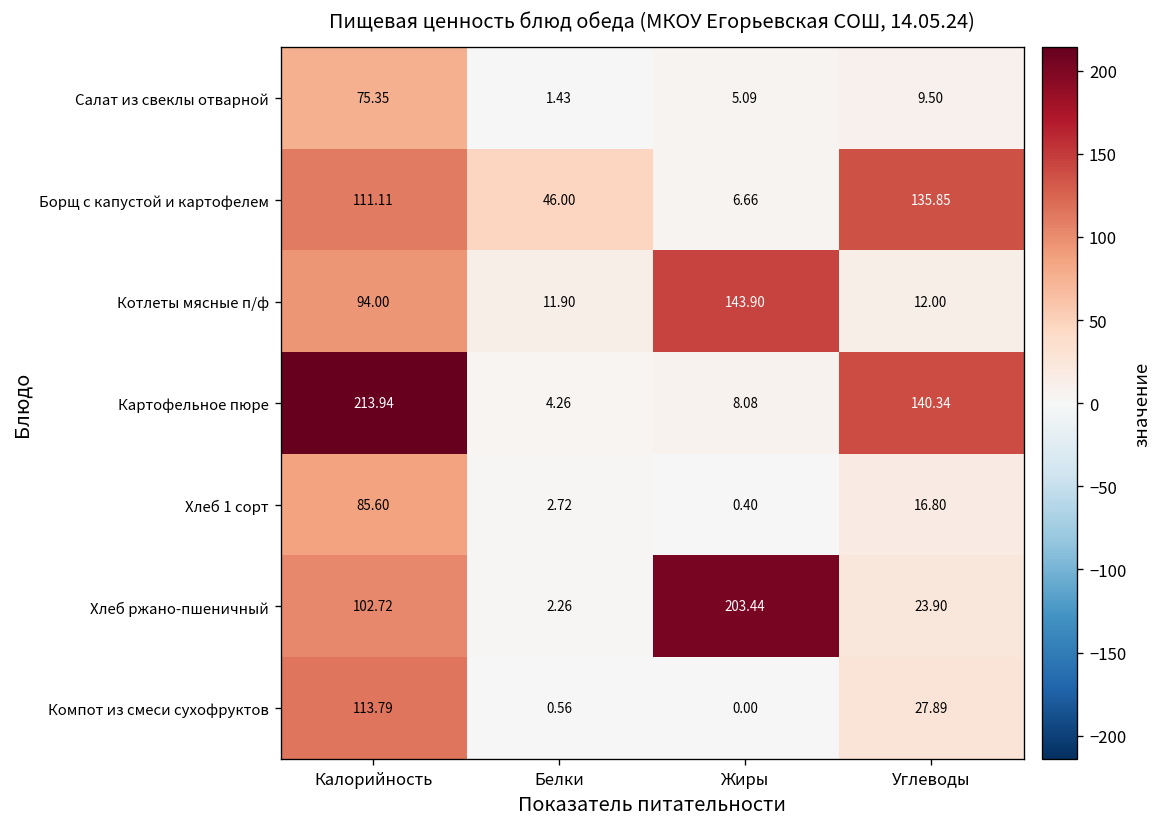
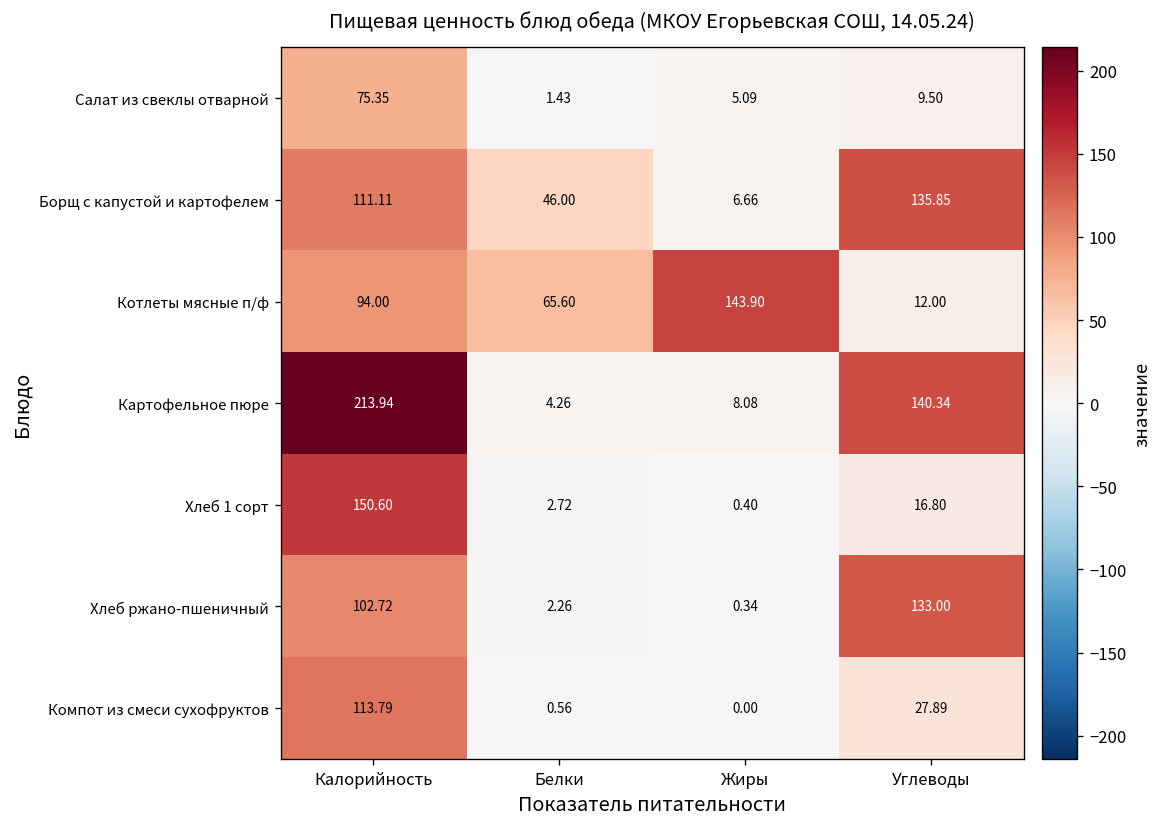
  {
    "Салат из свеклы отварной": {
      "Калорийность": 75.35,
      "Белки": 1.43,
      "Жиры": 5.09,
      "Углеводы": 9.50
    },
    "Борщ с капустой и картофелем": {
      "Калорийность": 111.11,
      "Белки": 46.00,
      "Жиры": 6.66,
      "Углеводы": 135.85
    },
    "Котлеты мясные п/ф": {
      "Калорийность": 94.00,
-     "Белки": 11.90,
+     "Белки": 65.60,
      "Жиры": 143.90,
      "Углеводы": 12.00
    },
    "Картофельное пюре": {
      "Калорийность": 213.94,
      "Белки": 4.26,
      "Жиры": 8.08,
      "Углеводы": 140.34
    },
    "Хлеб 1 сорт": {
-     "Калорийность": 85.60,
+     "Калорийность": 150.60,
      "Белки": 2.72,
      "Жиры": 0.40,
      "Углеводы": 16.80
    },
    "Хлеб ржано-пшеничный": {
      "Калорийность": 102.72,
      "Белки": 2.26,
-     "Жиры": 203.44,
-     "Углеводы": 23.90
+     "Жиры": 0.34,
+     "Углеводы": 133.00
    },
    "Компот из смеси сухофруктов": {
      "Калорийность": 113.79,
      "Белки": 0.56,
      "Жиры": 0.00,
      "Углеводы": 27.89
    }
  }
